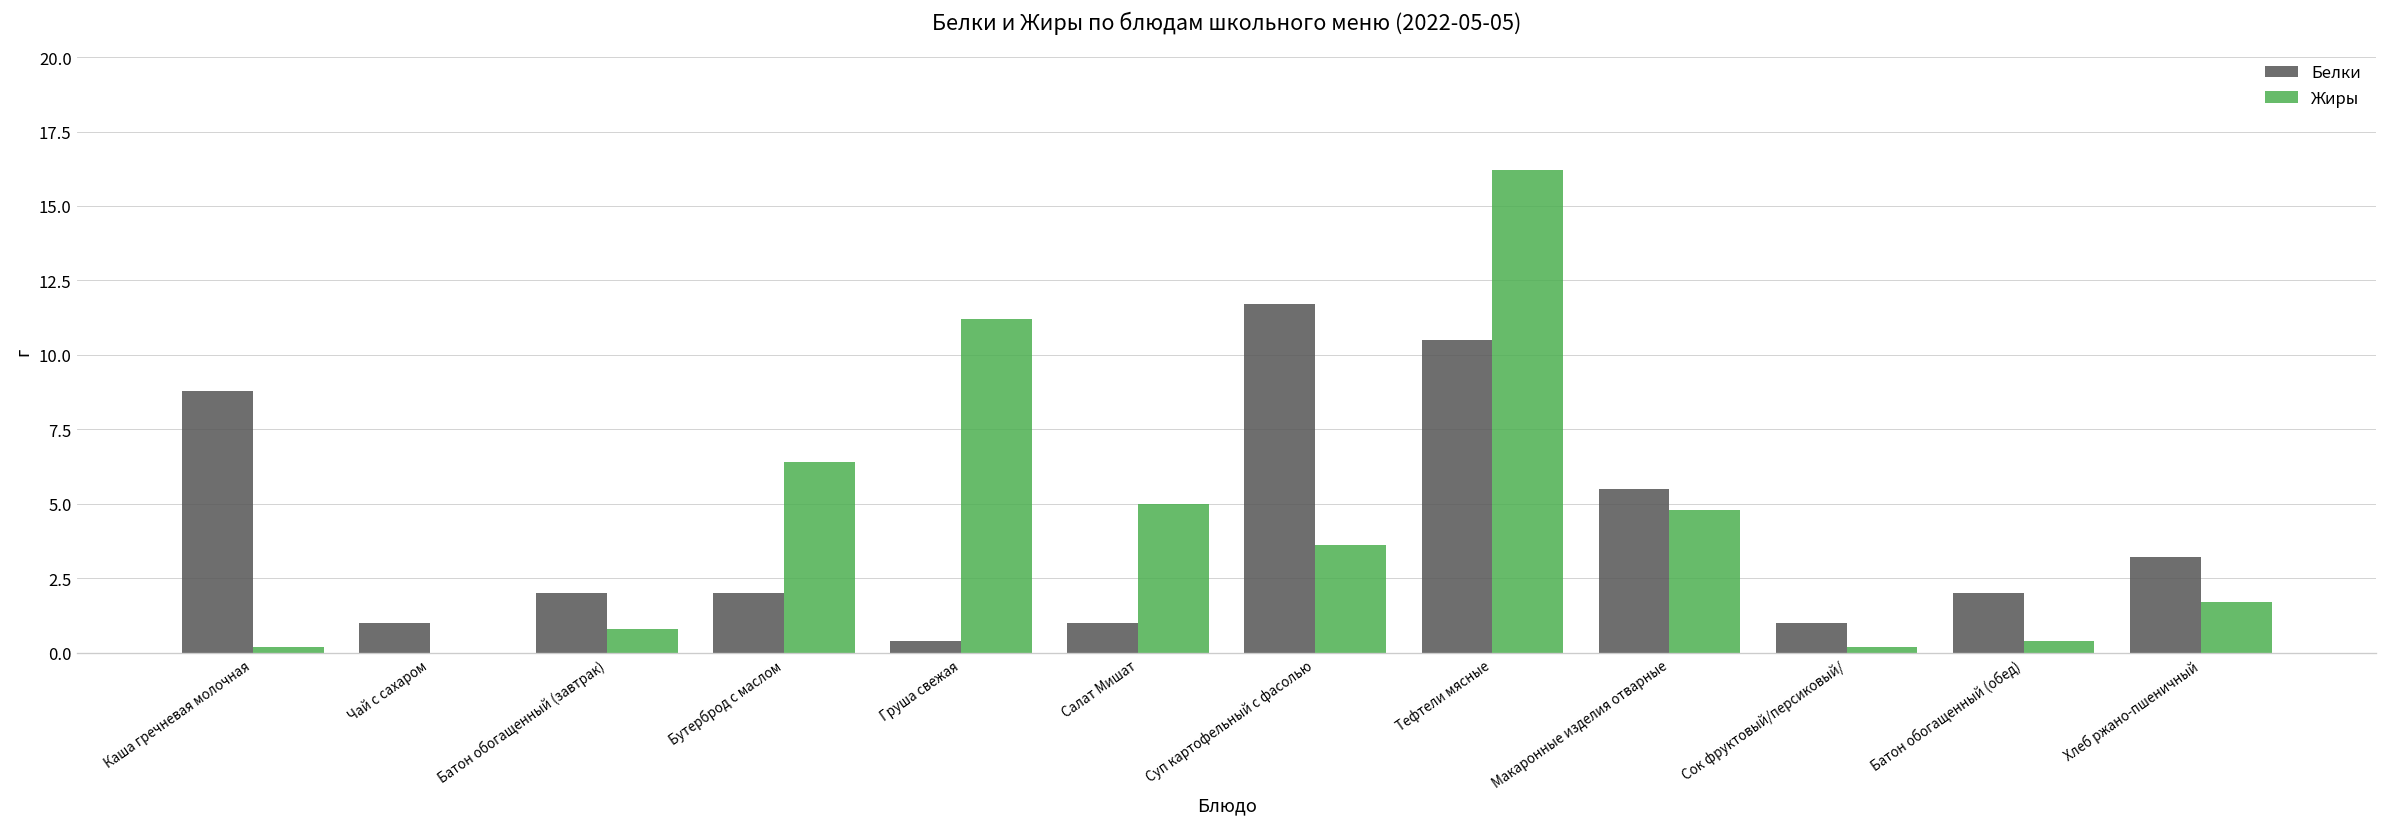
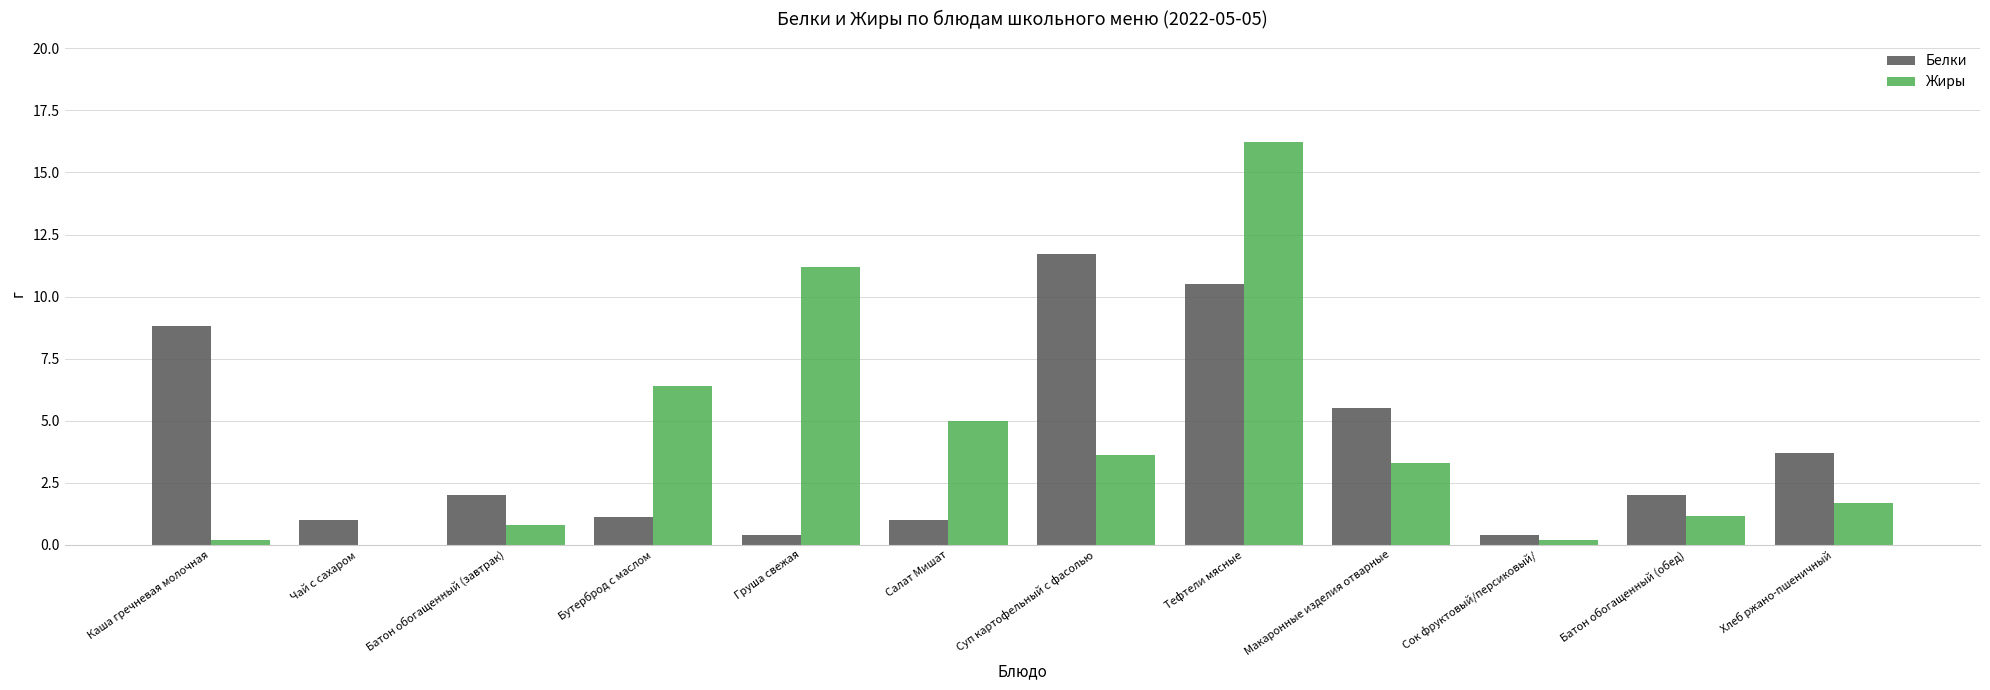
  {
    "Белки": {
      "Каша гречневая молочная": 8.8,
      "Чай с сахаром": 1.0,
      "Батон обогащенный (завтрак)": 2.0,
-     "Бутерброд с маслом": 2.0,
+     "Бутерброд с маслом": 1.1,
      "Груша свежая": 0.4,
      "Салат Мишат": 1.0,
      "Суп картофельный с фасолью": 11.7,
      "Тефтели мясные": 10.5,
      "Макаронные изделия отварные": 5.5,
-     "Сок фруктовый/персиковый/": 1.0,
+     "Сок фруктовый/персиковый/": 0.4,
      "Батон обогащенный (обед)": 2.0,
-     "Хлеб ржано-пшеничный": 3.2
+     "Хлеб ржано-пшеничный": 3.7
    },
    "Жиры": {
      "Каша гречневая молочная": 0.2,
      "Чай с сахаром": 0.0,
      "Батон обогащенный (завтрак)": 0.8,
      "Бутерброд с маслом": 6.4,
      "Груша свежая": 11.2,
      "Салат Мишат": 5.0,
      "Суп картофельный с фасолью": 3.6,
      "Тефтели мясные": 16.2,
-     "Макаронные изделия отварные": 4.8,
+     "Макаронные изделия отварные": 3.3,
      "Сок фруктовый/персиковый/": 0.2,
-     "Батон обогащенный (обед)": 0.4,
+     "Батон обогащенный (обед)": 1.2,
      "Хлеб ржано-пшеничный": 1.7
    }
  }
